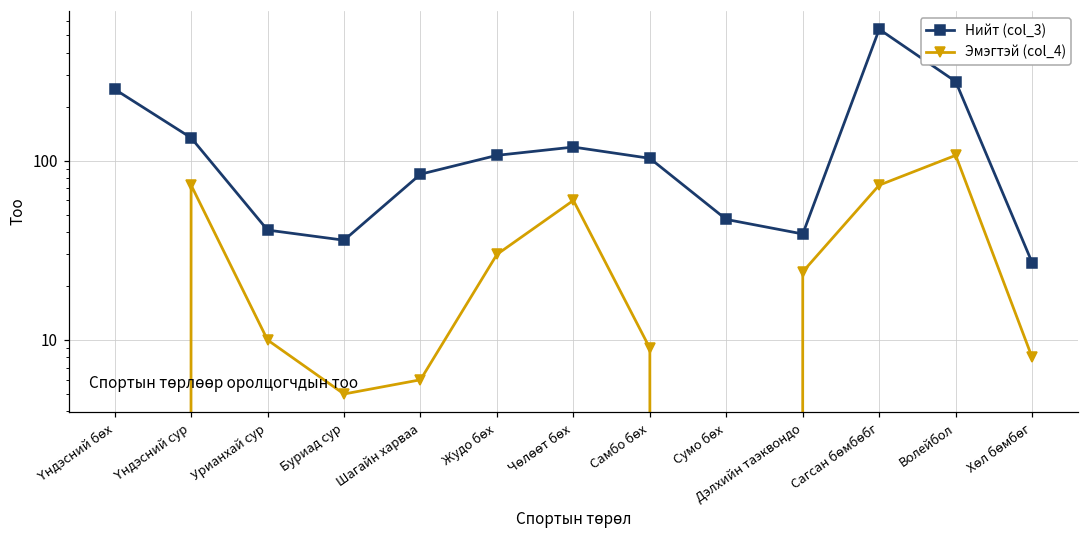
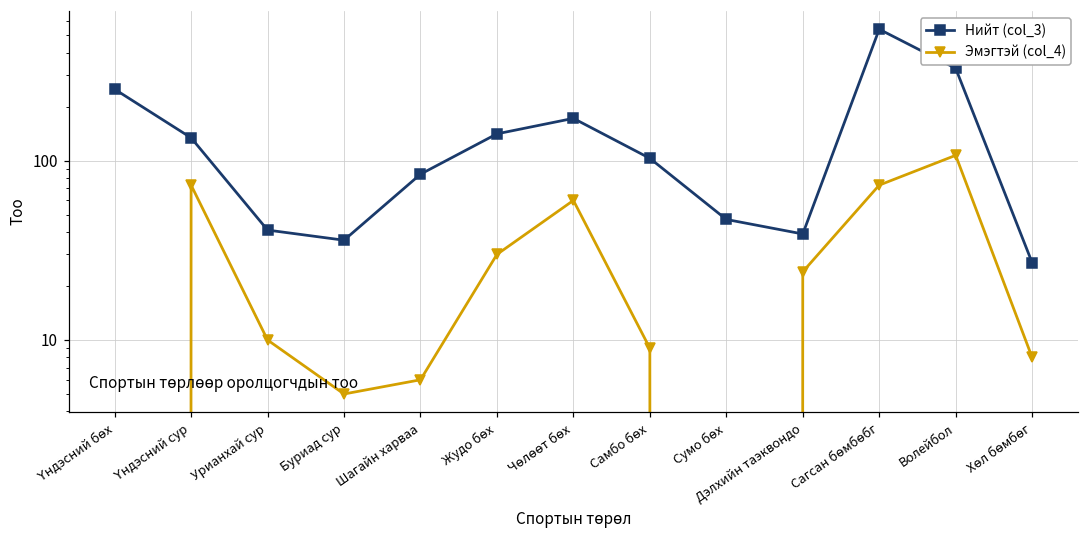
  {
    "Нийт (col_3)": {
      "Үндэсний бөх": 250,
      "Үндэсний сур": 130,
      "Урианхай сур": 41,
      "Буриад сур": 36,
      "Шагайн харваа": 80,
-     "Жудо бөх": 110,
-     "Чөлөөт бөх": 120,
+     "Жудо бөх": 140,
+     "Чөлөөт бөх": 170,
      "Самбо бөх": 100,
      "Сумо бөх": 47,
      "Дэлхийн таэквондо": 39,
      "Сагсан бөмбөбг": 540,
-     "Волейбол": 280,
+     "Волейбол": 330,
      "Хөл бөмбөг": 27
    },
    "Эмэгтэй (col_4)": {
      "Үндэсний сур": 70,
      "Урианхай сур": 10,
      "Буриад сур": 5,
      "Шагайн харваа": 6,
      "Жудо бөх": 30,
      "Чөлөөт бөх": 60,
      "Самбо бөх": 9,
      "Дэлхийн таэквондо": 24,
      "Сагсан бөмбөбг": 70,
      "Волейбол": 110,
      "Хөл бөмбөг": 8
    }
  }
